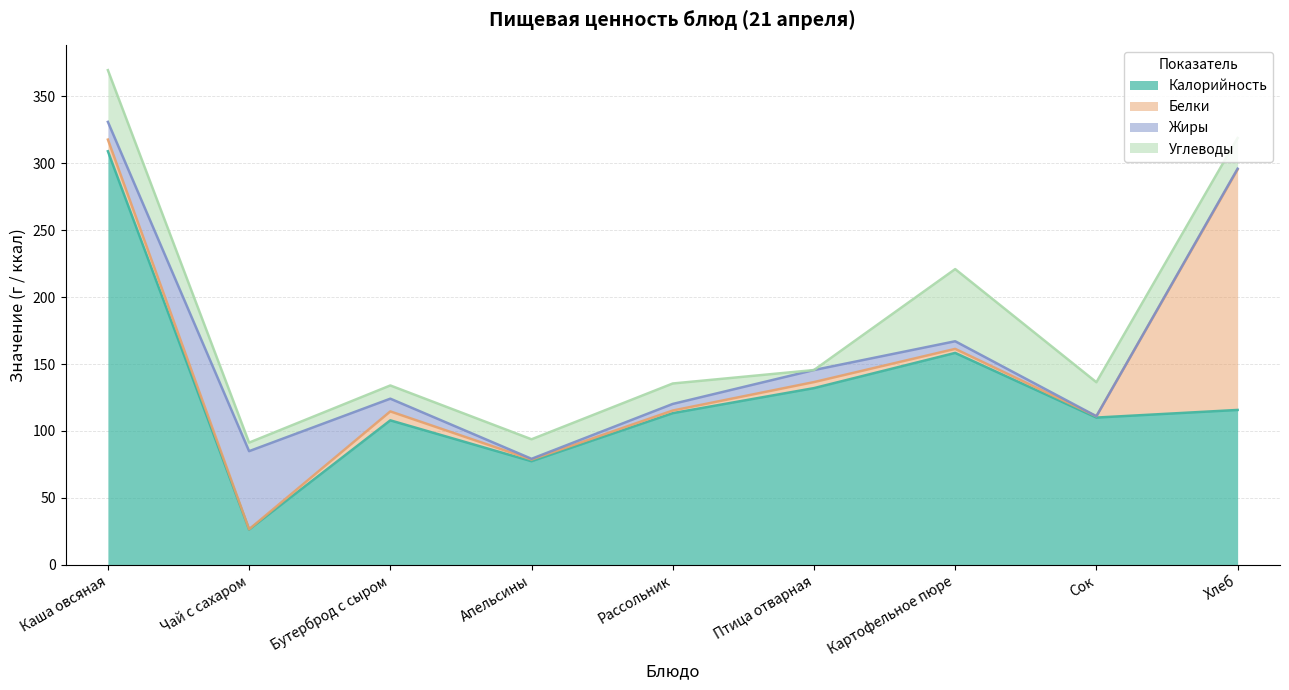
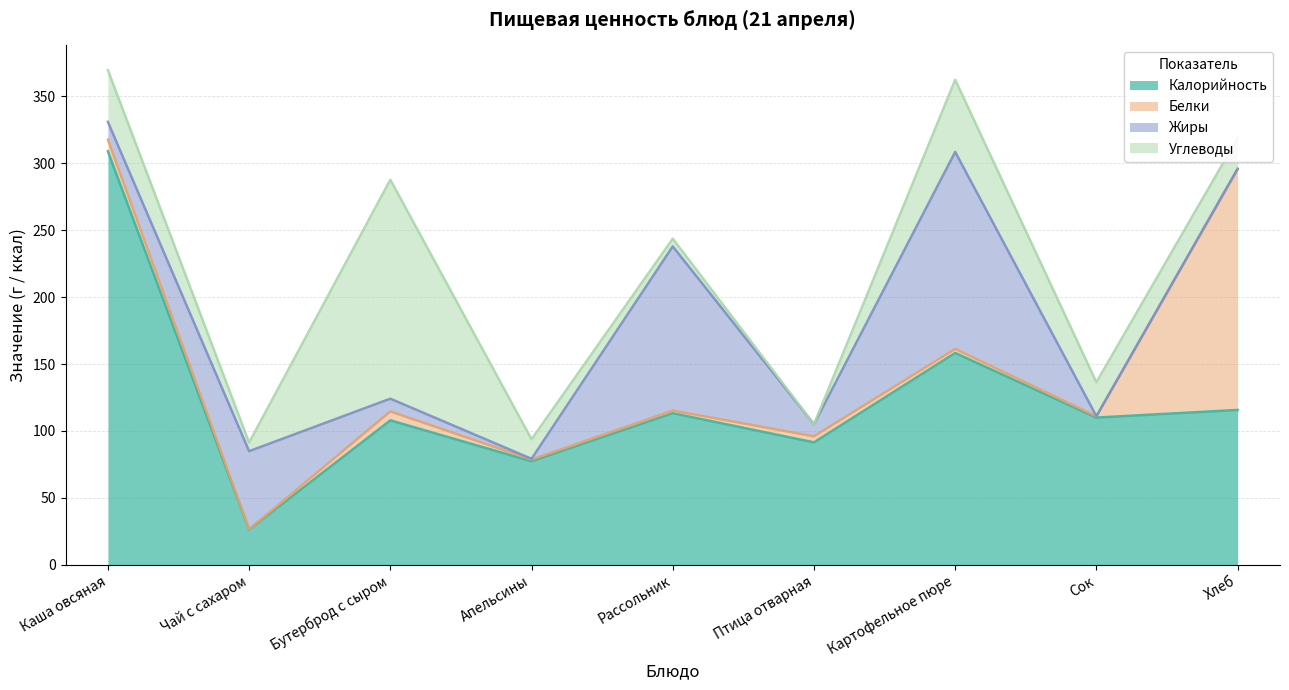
  {
    "Калорийность": {
      "Каша овсяная": 309,
      "Бутерброд с сыром": 108,
      "Рассольник": 113,
-     "Птица отварная": 132,
+     "Птица отварная": 92,
      "Картофельное пюре": 158,
      "Хлеб": 116
    },
    "Белки": {
      "Каша овсяная": 9,
      "Бутерброд с сыром": 7,
      "Рассольник": 2,
      "Птица отварная": 5,
      "Картофельное пюре": 3
    },
    "Жиры": {
      "Каша овсяная": 13,
      "Чай с сахаром": 58,
      "Бутерброд с сыром": 10,
-     "Рассольник": 5,
-     "Картофельное пюре": 6
+     "Рассольник": 123,
+     "Картофельное пюре": 147
    },
    "Углеводы": {
      "Каша овсяная": 39,
      "Чай с сахаром": 6,
-     "Бутерброд с сыром": 10,
+     "Бутерброд с сыром": 164,
      "Апельсины": 15,
-     "Рассольник": 15,
+     "Рассольник": 6,
      "Картофельное пюре": 54,
      "Сок": 25
    }
  }
